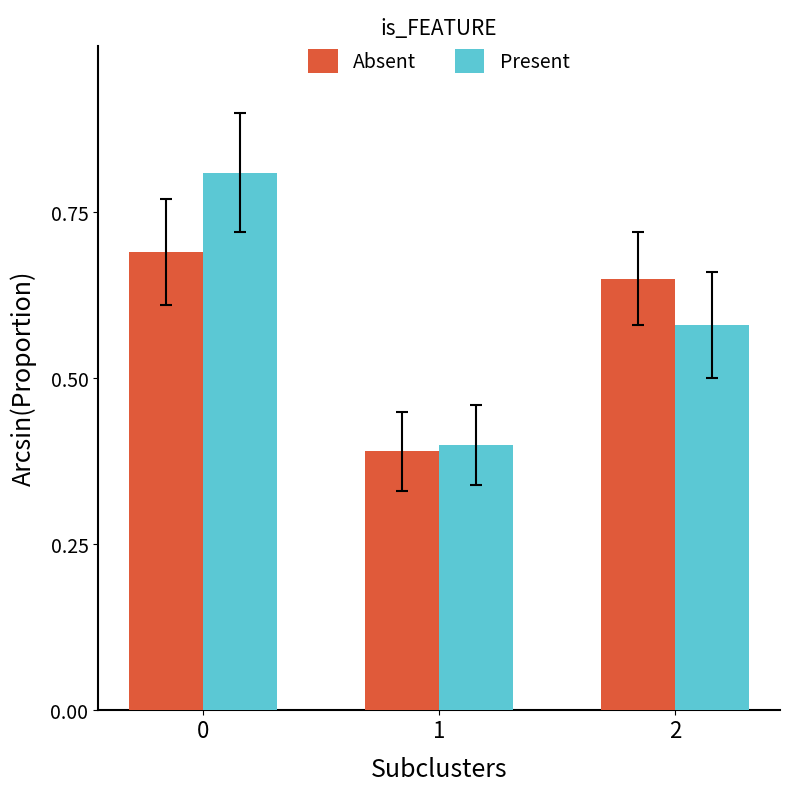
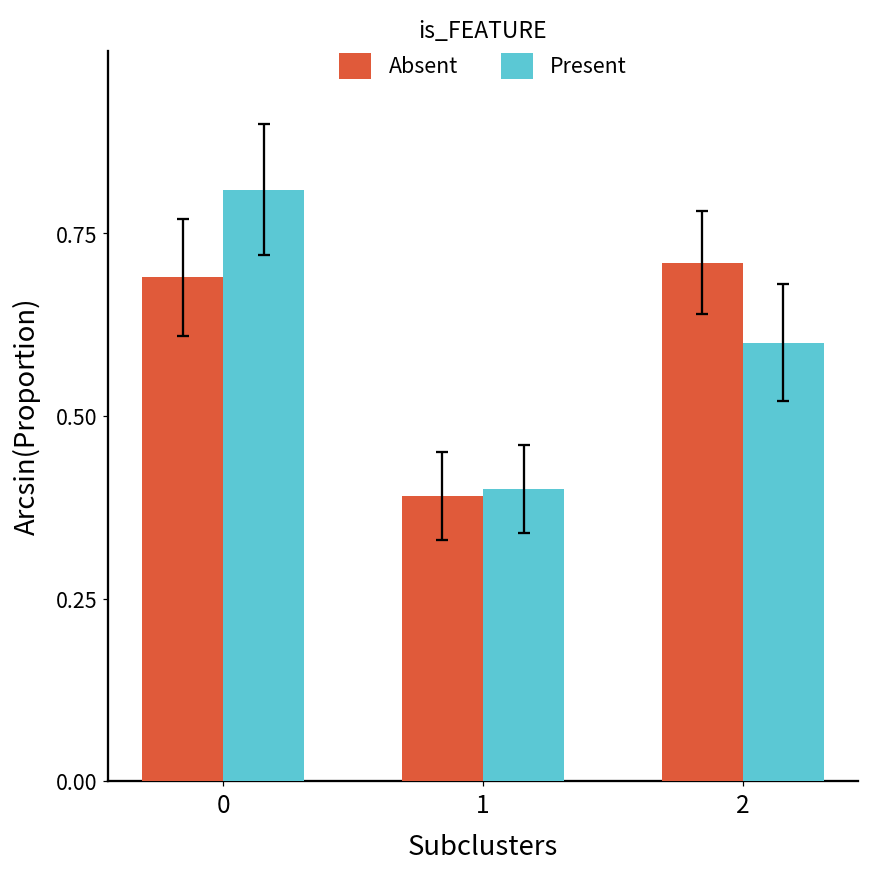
  {
    "Absent": {
      "0": 0.69,
      "1": 0.39,
-     "2": 0.65
+     "2": 0.71
    },
    "Present": {
      "0": 0.81,
      "1": 0.40,
-     "2": 0.58
+     "2": 0.60
    }
  }
